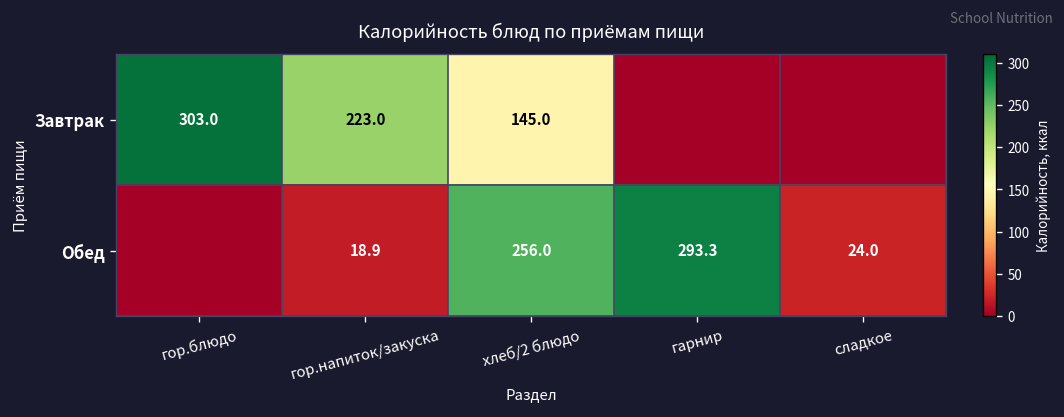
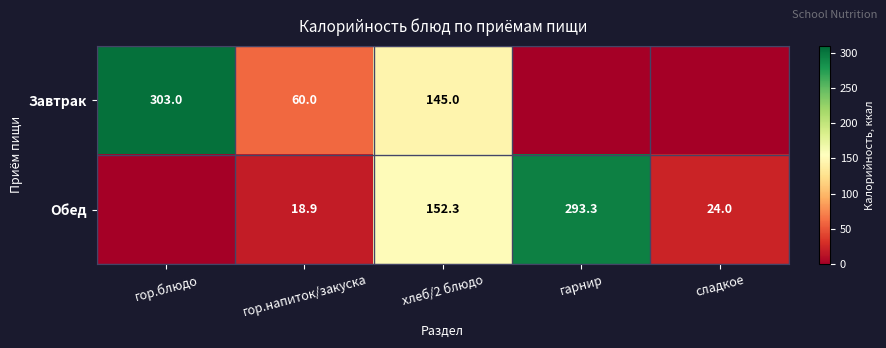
  {
    "Завтрак": {
      "гор.блюдо": 303.0,
-     "гор.напиток/закуска": 223.0,
+     "гор.напиток/закуска": 60.0,
      "хлеб/2 блюдо": 145.0
    },
    "Обед": {
      "гор.напиток/закуска": 18.9,
-     "хлеб/2 блюдо": 256.0,
+     "хлеб/2 блюдо": 152.3,
      "гарнир": 293.3,
      "сладкое": 24.0
    }
  }
